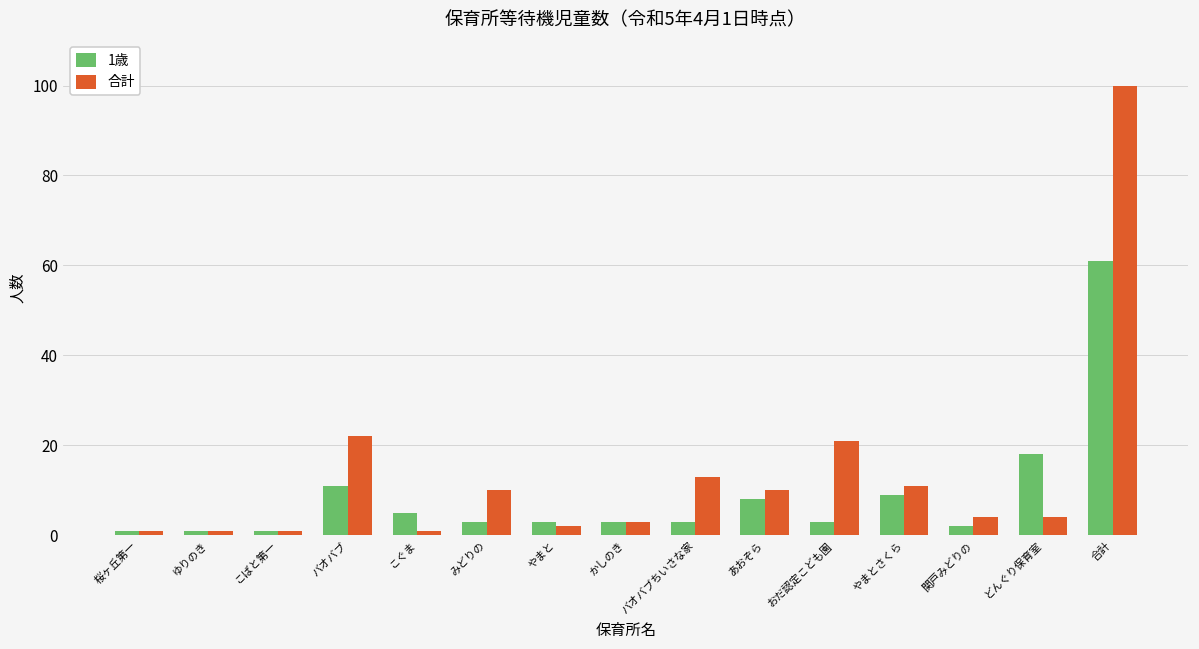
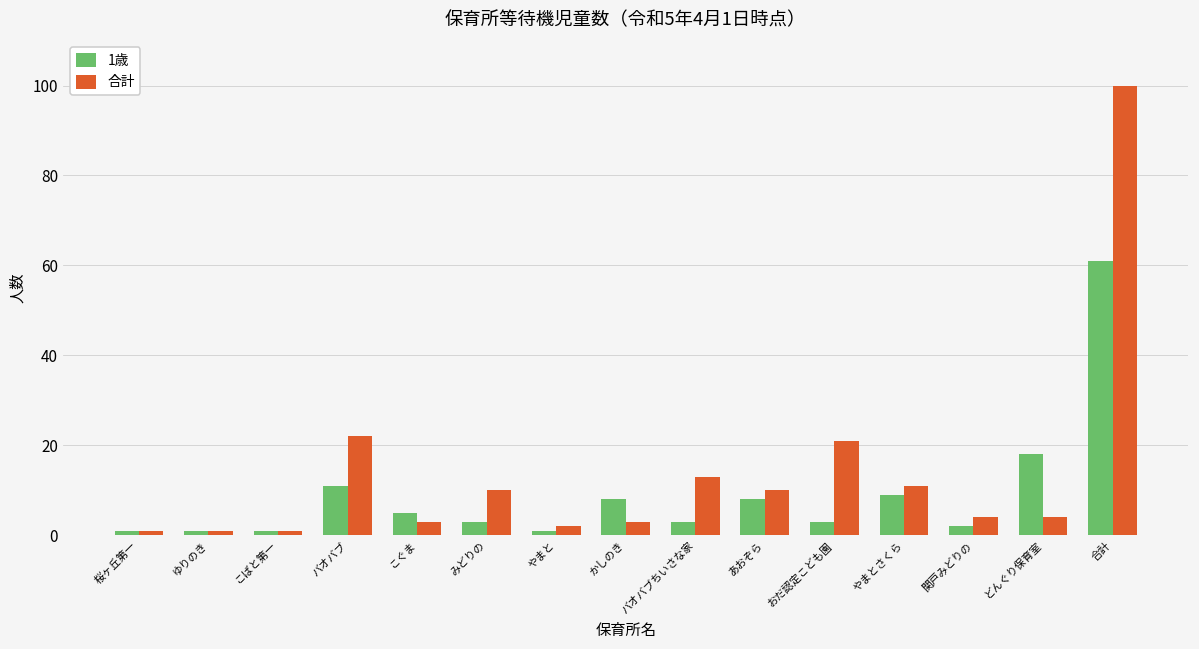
  {
    "1歳": {
      "桜ヶ丘第一": 1,
      "ゆりのき": 1,
      "こばと第一": 1,
      "バオバブ": 11,
      "こぐま": 5,
      "みどりの": 3,
-     "やまと": 3,
-     "かしのき": 3,
+     "やまと": 1,
+     "かしのき": 8,
      "バオバブちいさな家": 3,
      "あおぞら": 8,
      "おだ認定こども園": 3,
      "やまとさくら": 9,
      "関戸みどりの": 2,
      "どんぐり保育室": 18,
      "合計": 61
    },
    "合計": {
      "桜ヶ丘第一": 1,
      "ゆりのき": 1,
      "こばと第一": 1,
      "バオバブ": 22,
-     "こぐま": 1,
+     "こぐま": 3,
      "みどりの": 10,
      "やまと": 2,
      "かしのき": 3,
      "バオバブちいさな家": 13,
      "あおぞら": 10,
      "おだ認定こども園": 21,
      "やまとさくら": 11,
      "関戸みどりの": 4,
      "どんぐり保育室": 4,
      "合計": 100
    }
  }
